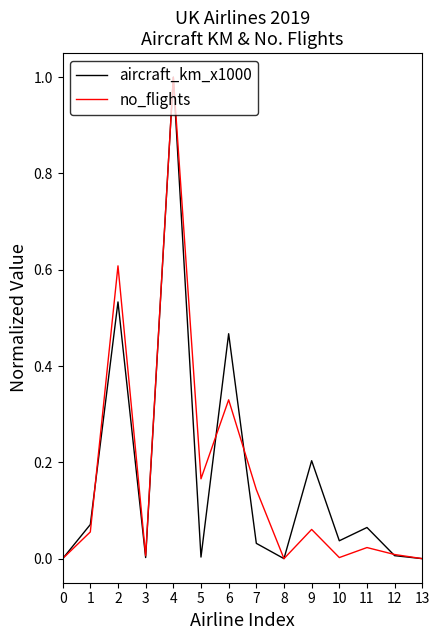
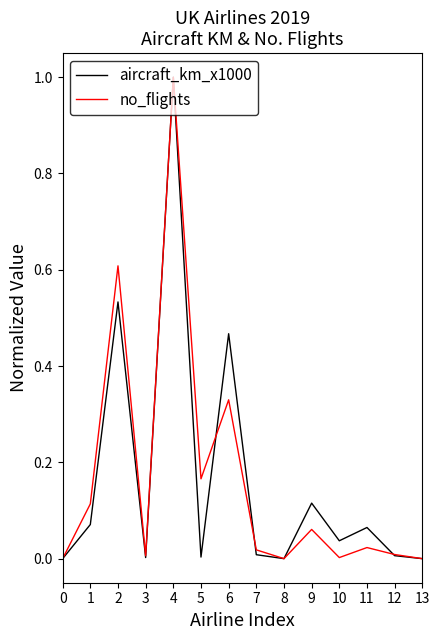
  {
    "aircraft_km_x1000": {
      "1": 0.07,
      "2": 0.53,
      "5": 0.00,
      "6": 0.47,
-     "7": 0.03,
-     "9": 0.20,
+     "7": 0.01,
+     "9": 0.12,
      "10": 0.04,
      "11": 0.06
    },
    "no_flights": {
-     "1": 0.06,
+     "1": 0.11,
      "2": 0.61,
      "5": 0.17,
      "6": 0.33,
-     "7": 0.14,
+     "7": 0.02,
      "9": 0.06,
      "10": 0.00,
      "11": 0.02
    }
  }
